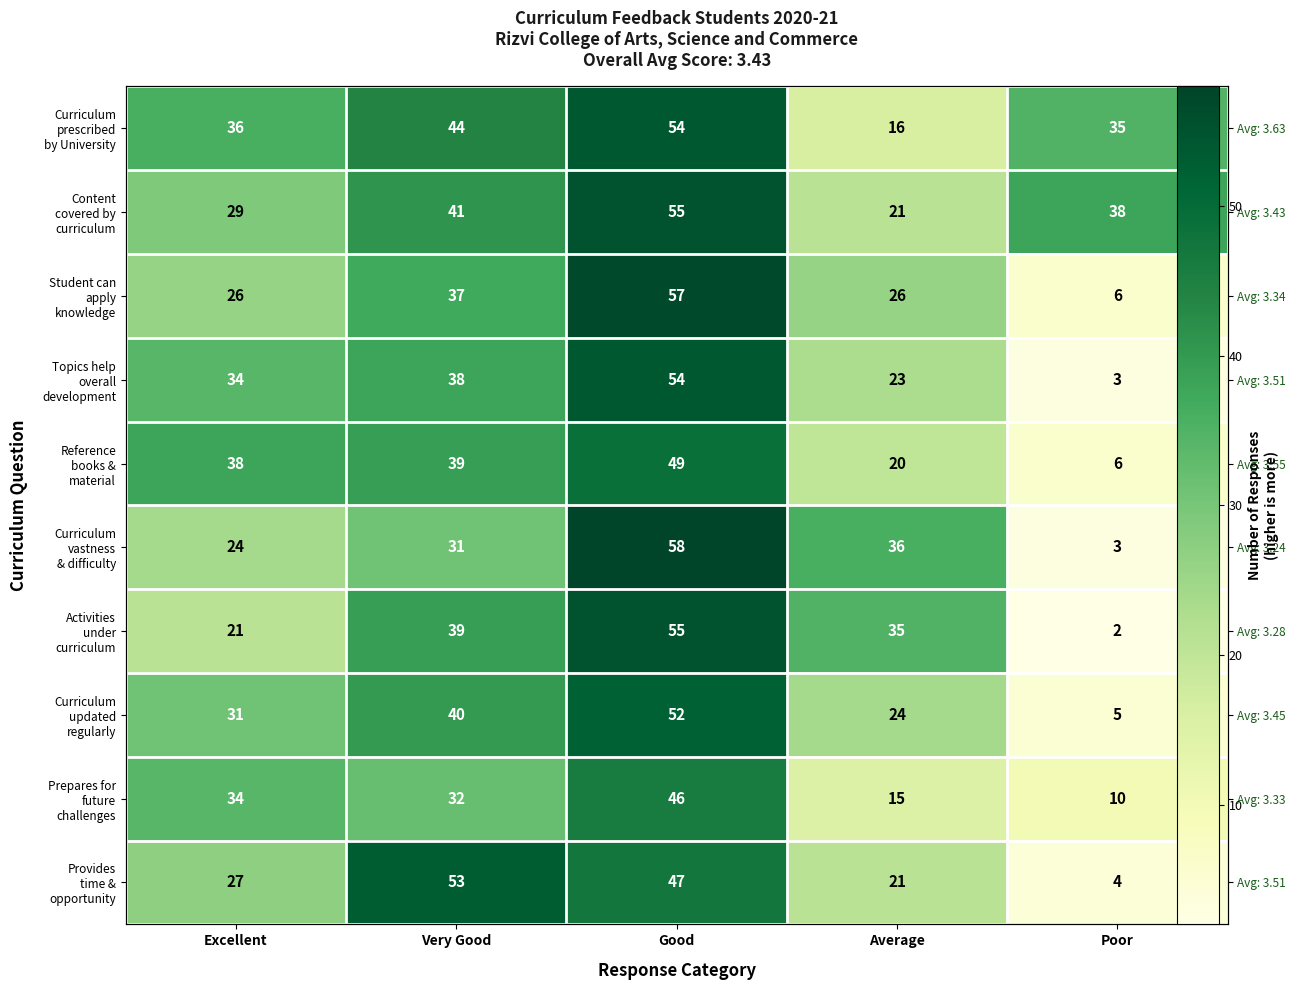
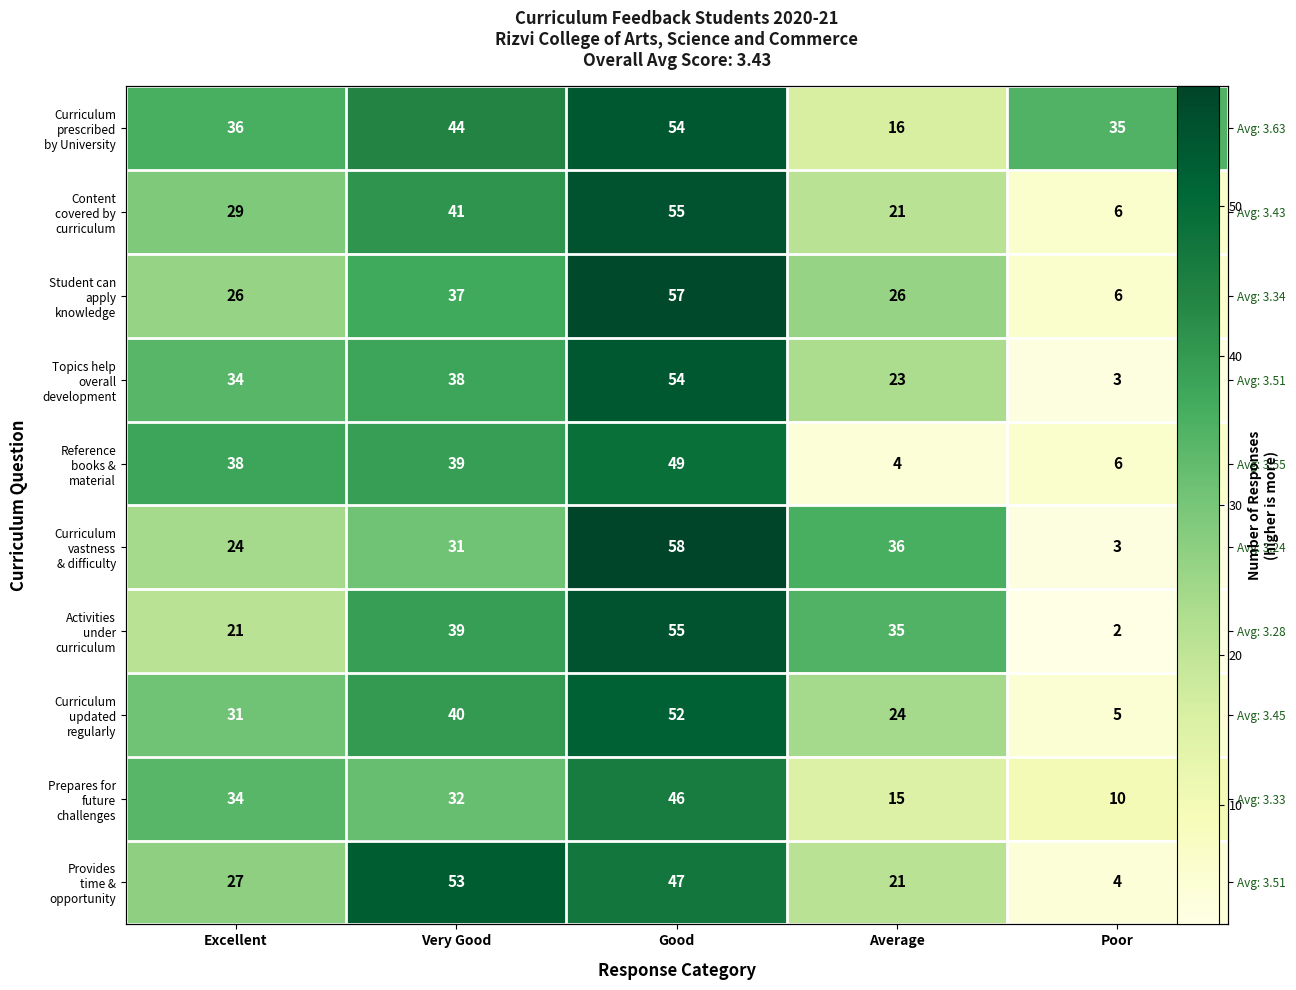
  {
    "Content covered by curriculum": {
-     "Poor": 38
+     "Poor": 6
    },
    "Reference books & material": {
-     "Average": 20
+     "Average": 4
    }
  }
